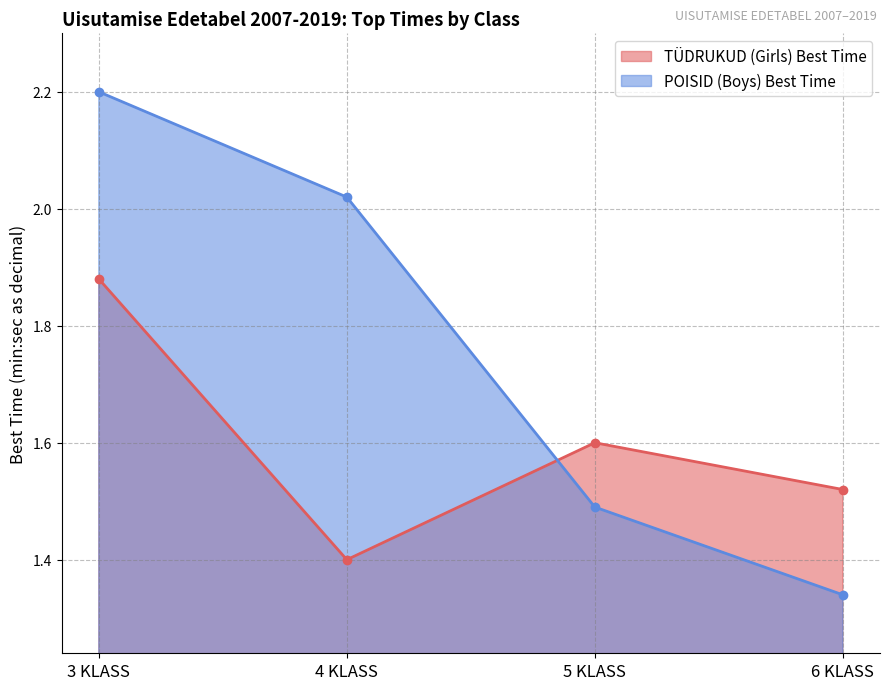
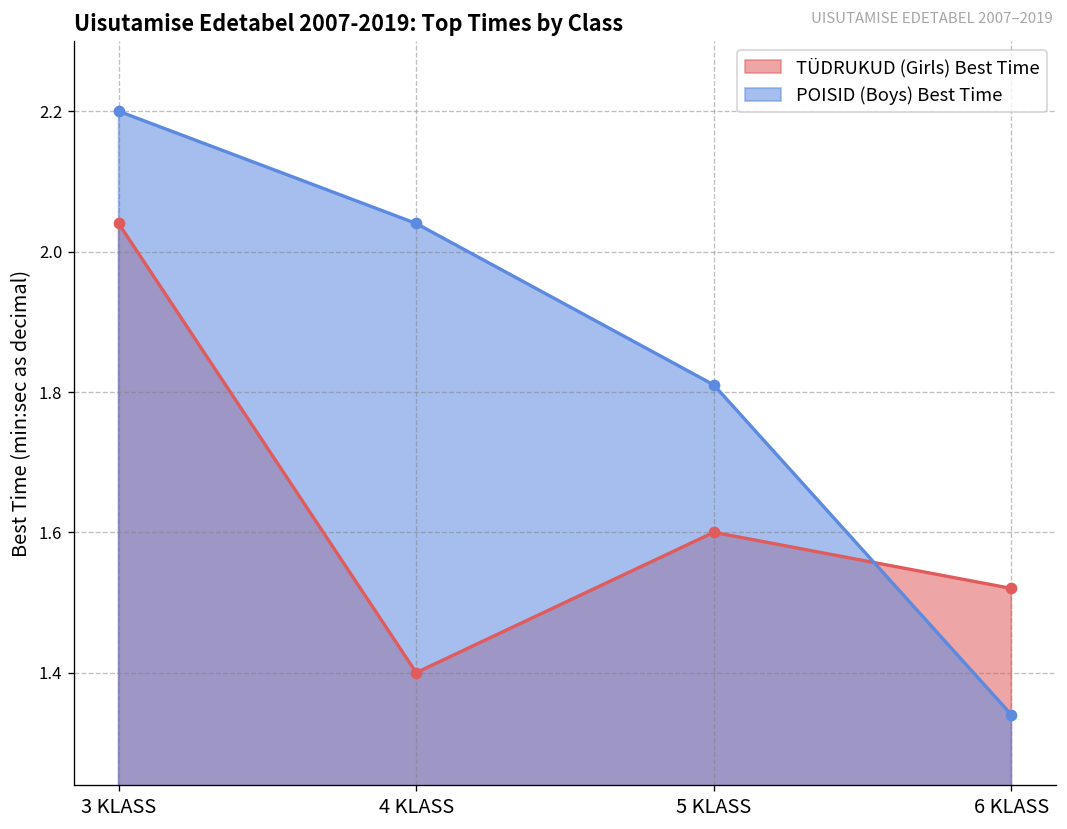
  {
    "TÜDRUKUD (Girls) Best Time": {
-     "3 KLASS": 1.88,
+     "3 KLASS": 2.04,
      "4 KLASS": 1.40,
      "5 KLASS": 1.60,
      "6 KLASS": 1.52
    },
    "POISID (Boys) Best Time": {
      "3 KLASS": 2.20,
-     "4 KLASS": 2.02,
-     "5 KLASS": 1.49,
+     "4 KLASS": 2.04,
+     "5 KLASS": 1.81,
      "6 KLASS": 1.34
    }
  }
